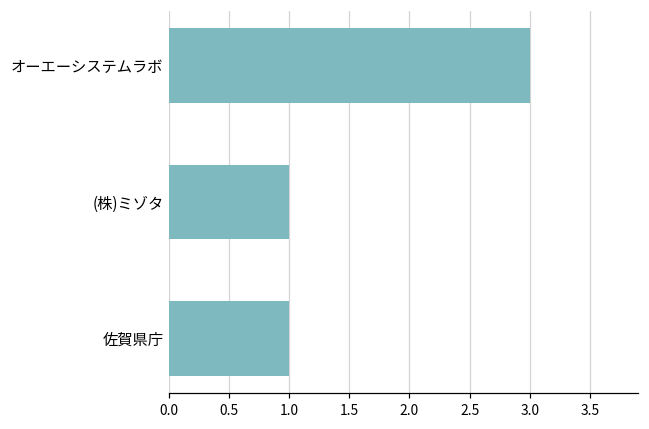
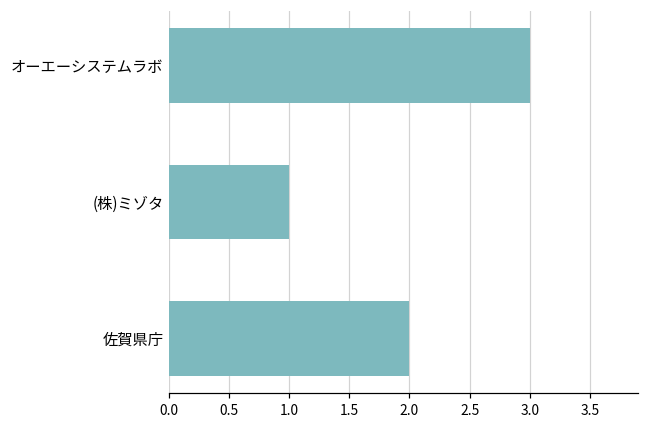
  {
    "オーエーシステムラボ": 3,
    "(株)ミゾタ": 1,
-   "佐賀県庁": 1
+   "佐賀県庁": 2
  }
